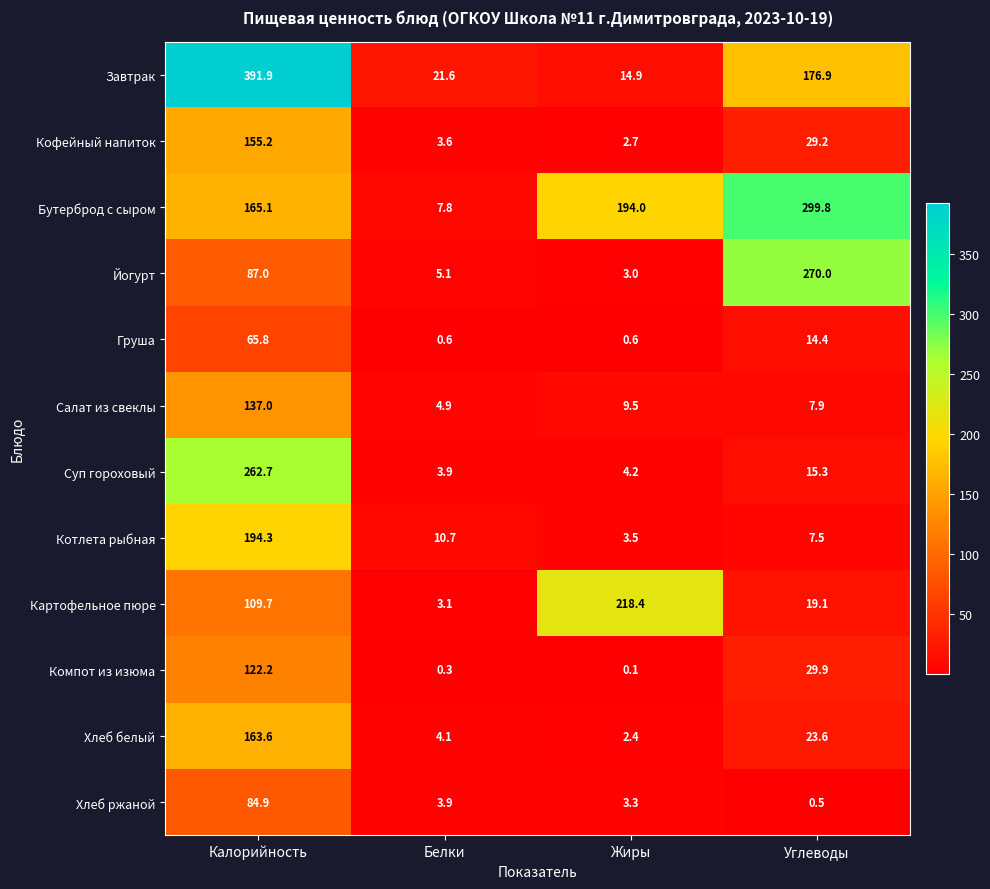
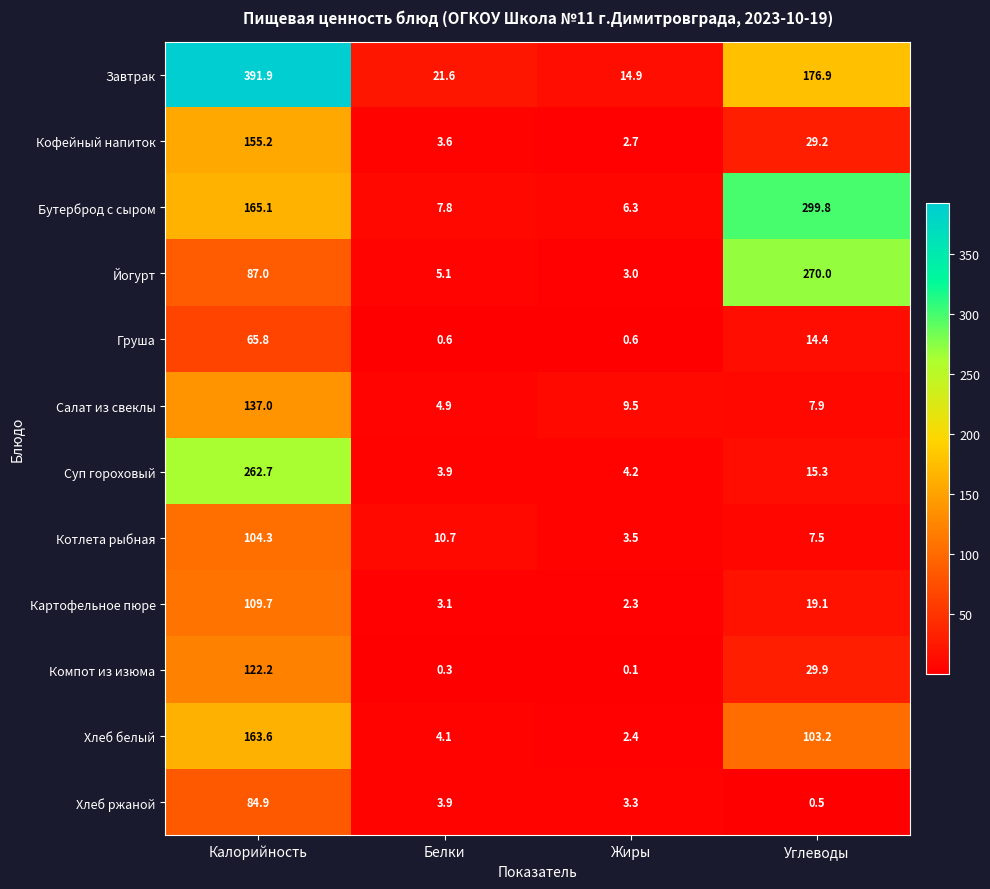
  {
    "Завтрак": {
      "Калорийность": 391.9,
      "Белки": 21.6,
      "Жиры": 14.9,
      "Углеводы": 176.9
    },
    "Кофейный напиток": {
      "Калорийность": 155.2,
      "Белки": 3.6,
      "Жиры": 2.7,
      "Углеводы": 29.2
    },
    "Бутерброд с сыром": {
      "Калорийность": 165.1,
      "Белки": 7.8,
-     "Жиры": 194.0,
+     "Жиры": 6.3,
      "Углеводы": 299.8
    },
    "Йогурт": {
      "Калорийность": 87.0,
      "Белки": 5.1,
      "Жиры": 3.0,
      "Углеводы": 270.0
    },
    "Груша": {
      "Калорийность": 65.8,
      "Белки": 0.6,
      "Жиры": 0.6,
      "Углеводы": 14.4
    },
    "Салат из свеклы": {
      "Калорийность": 137.0,
      "Белки": 4.9,
      "Жиры": 9.5,
      "Углеводы": 7.9
    },
    "Суп гороховый": {
      "Калорийность": 262.7,
      "Белки": 3.9,
      "Жиры": 4.2,
      "Углеводы": 15.3
    },
    "Котлета рыбная": {
-     "Калорийность": 194.3,
+     "Калорийность": 104.3,
      "Белки": 10.7,
      "Жиры": 3.5,
      "Углеводы": 7.5
    },
    "Картофельное пюре": {
      "Калорийность": 109.7,
      "Белки": 3.1,
-     "Жиры": 218.4,
+     "Жиры": 2.3,
      "Углеводы": 19.1
    },
    "Компот из изюма": {
      "Калорийность": 122.2,
      "Белки": 0.3,
      "Жиры": 0.1,
      "Углеводы": 29.9
    },
    "Хлеб белый": {
      "Калорийность": 163.6,
      "Белки": 4.1,
      "Жиры": 2.4,
-     "Углеводы": 23.6
+     "Углеводы": 103.2
    },
    "Хлеб ржаной": {
      "Калорийность": 84.9,
      "Белки": 3.9,
      "Жиры": 3.3,
      "Углеводы": 0.5
    }
  }
